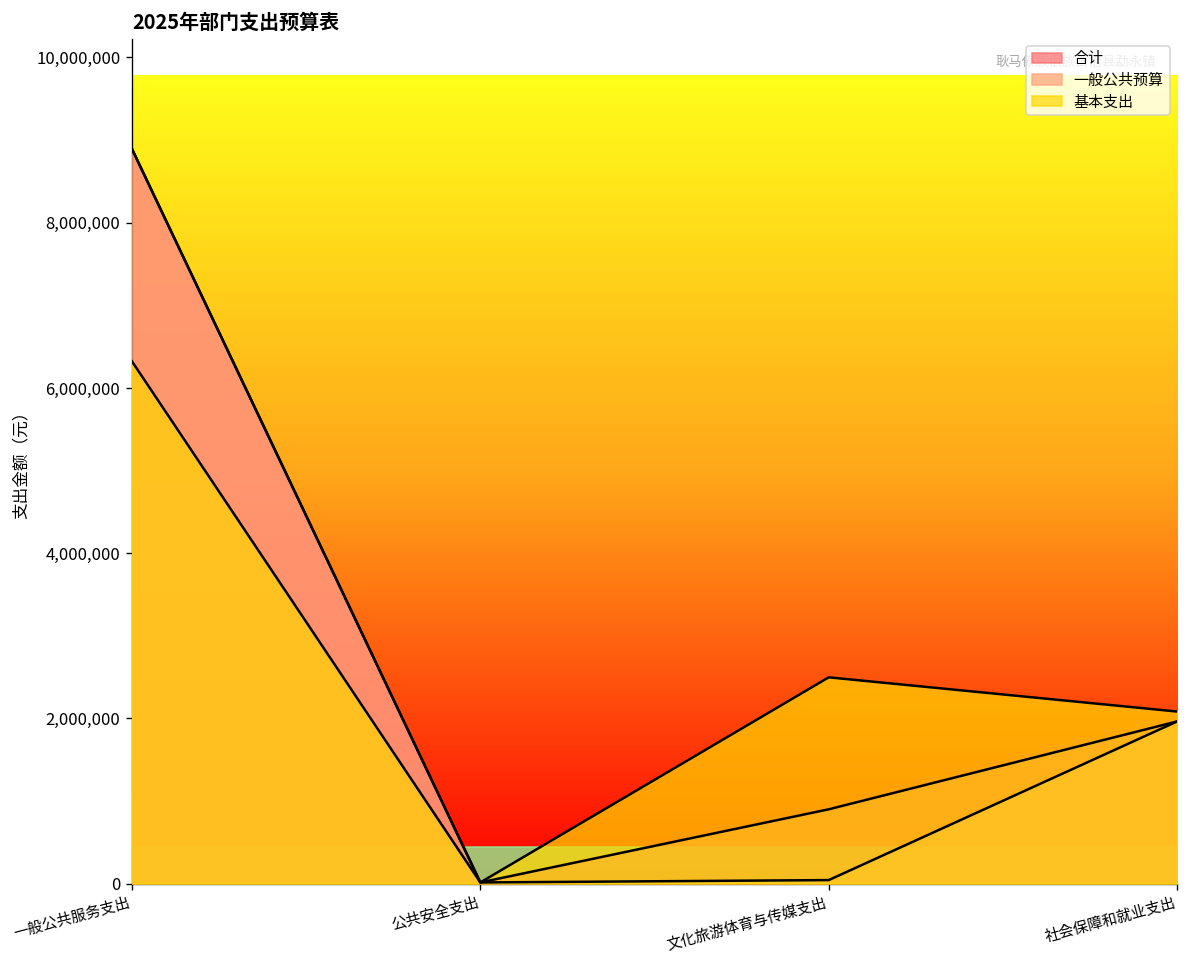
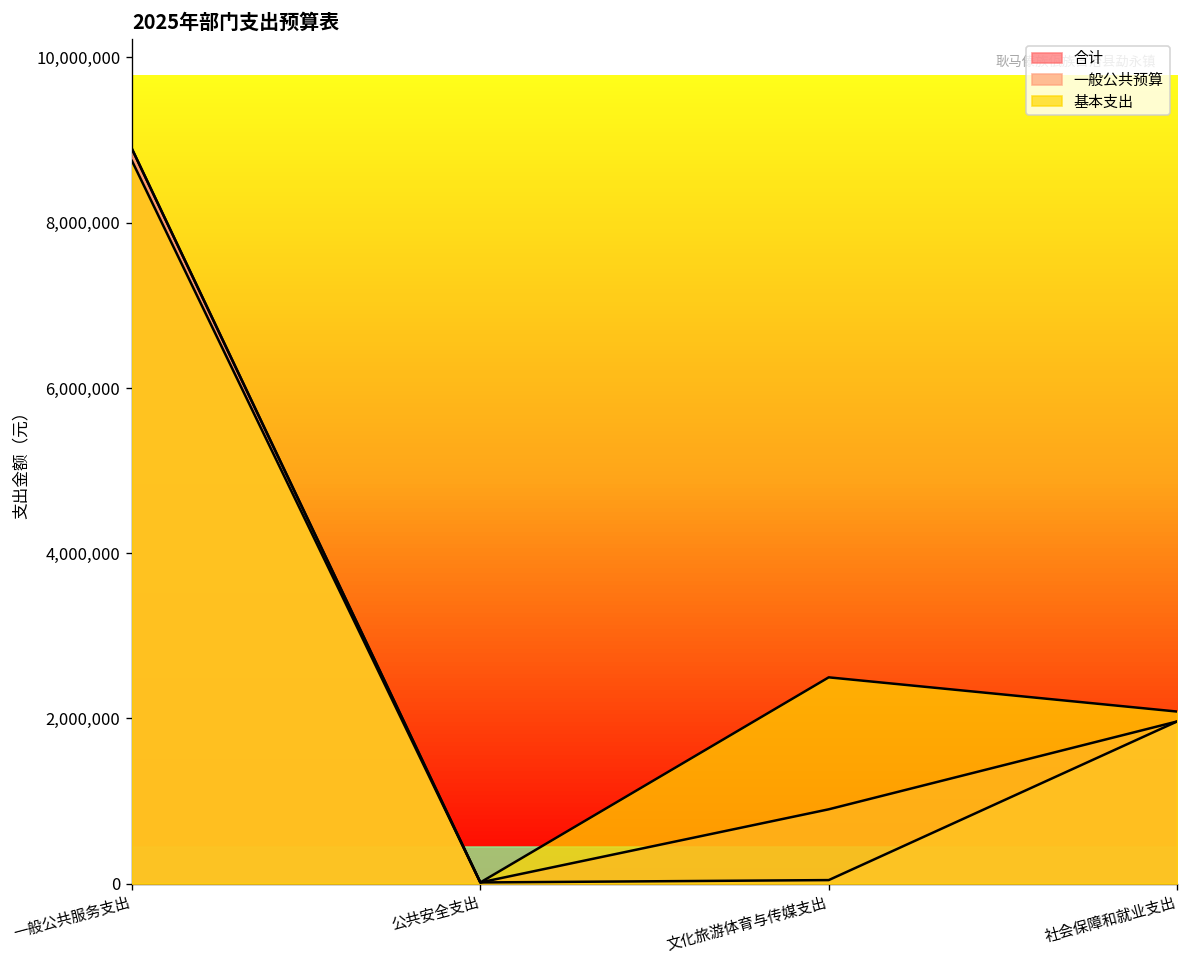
  {
    "基本支出": {
-     "一般公共服务支出": "6,300,000",
+     "一般公共服务支出": "8,700,000",
      "文化旅游体育与传媒支出": "2,500,000",
      "社会保障和就业支出": "2,100,000"
    }
  }
